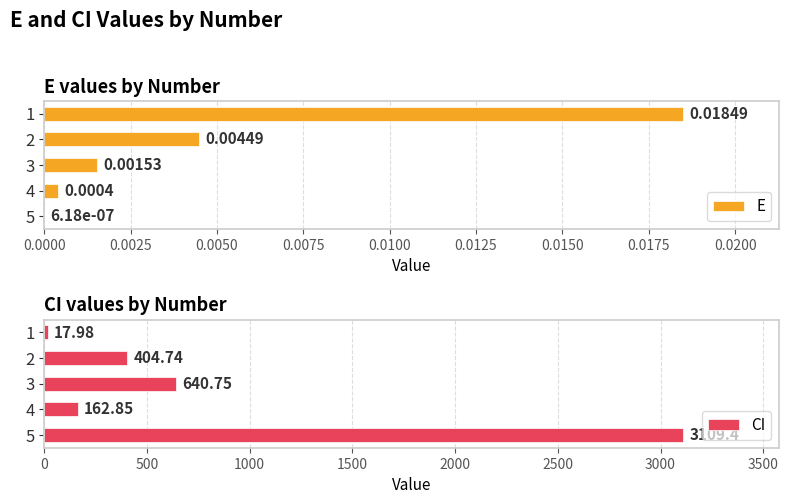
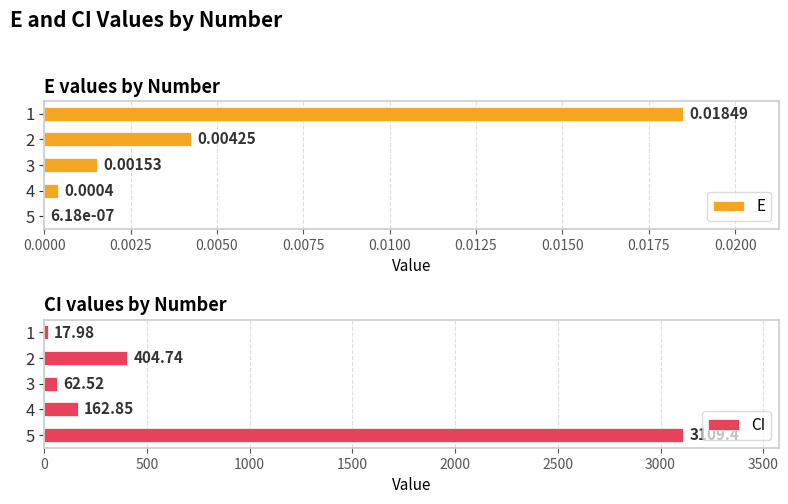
  {
    "E values by Number": {
      "1": "0.01849",
-     "2": "0.00449",
+     "2": "0.00425",
      "3": "0.00153",
      "4": "0.0004",
      "5": "6.18e-07"
    },
    "CI values by Number": {
      "1": "17.98",
      "2": "404.74",
-     "3": "640.75",
+     "3": "62.52",
      "4": "162.85"
    }
  }
